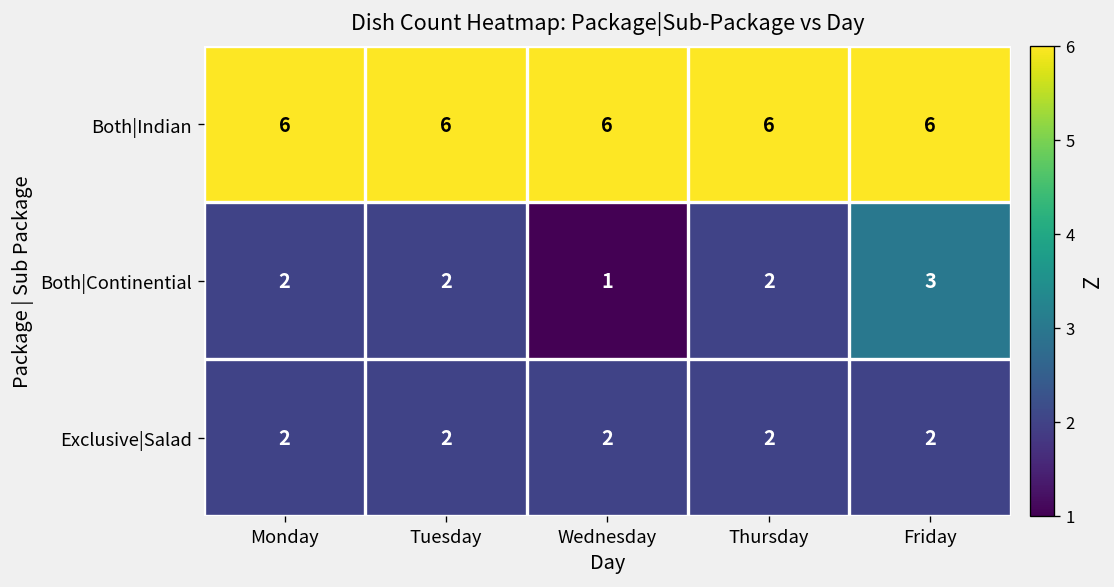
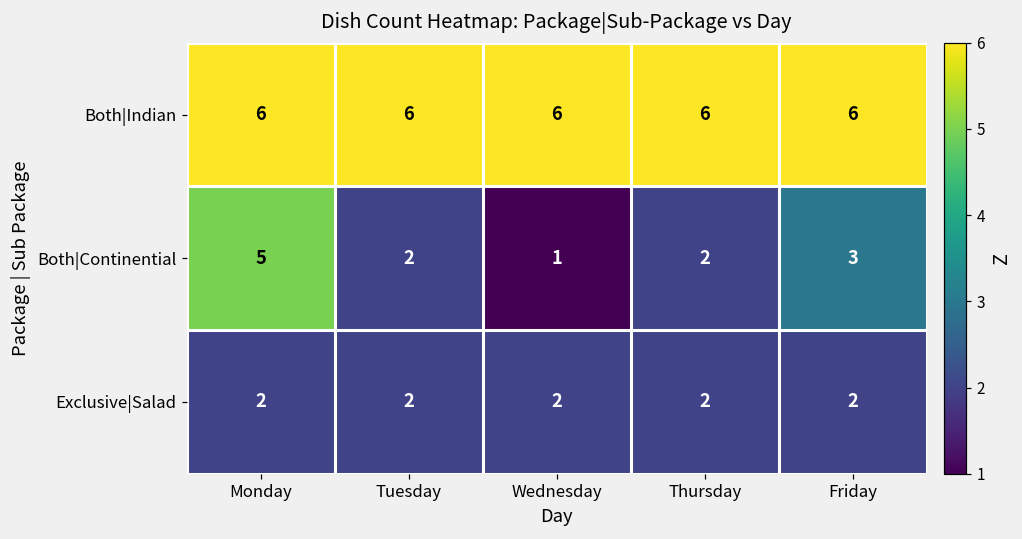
  {
    "Both|Indian": {
      "Monday": 6,
      "Tuesday": 6,
      "Wednesday": 6,
      "Thursday": 6,
      "Friday": 6
    },
    "Both|Continential": {
-     "Monday": 2,
+     "Monday": 5,
      "Tuesday": 2,
      "Wednesday": 1,
      "Thursday": 2,
      "Friday": 3
    },
    "Exclusive|Salad": {
      "Monday": 2,
      "Tuesday": 2,
      "Wednesday": 2,
      "Thursday": 2,
      "Friday": 2
    }
  }
